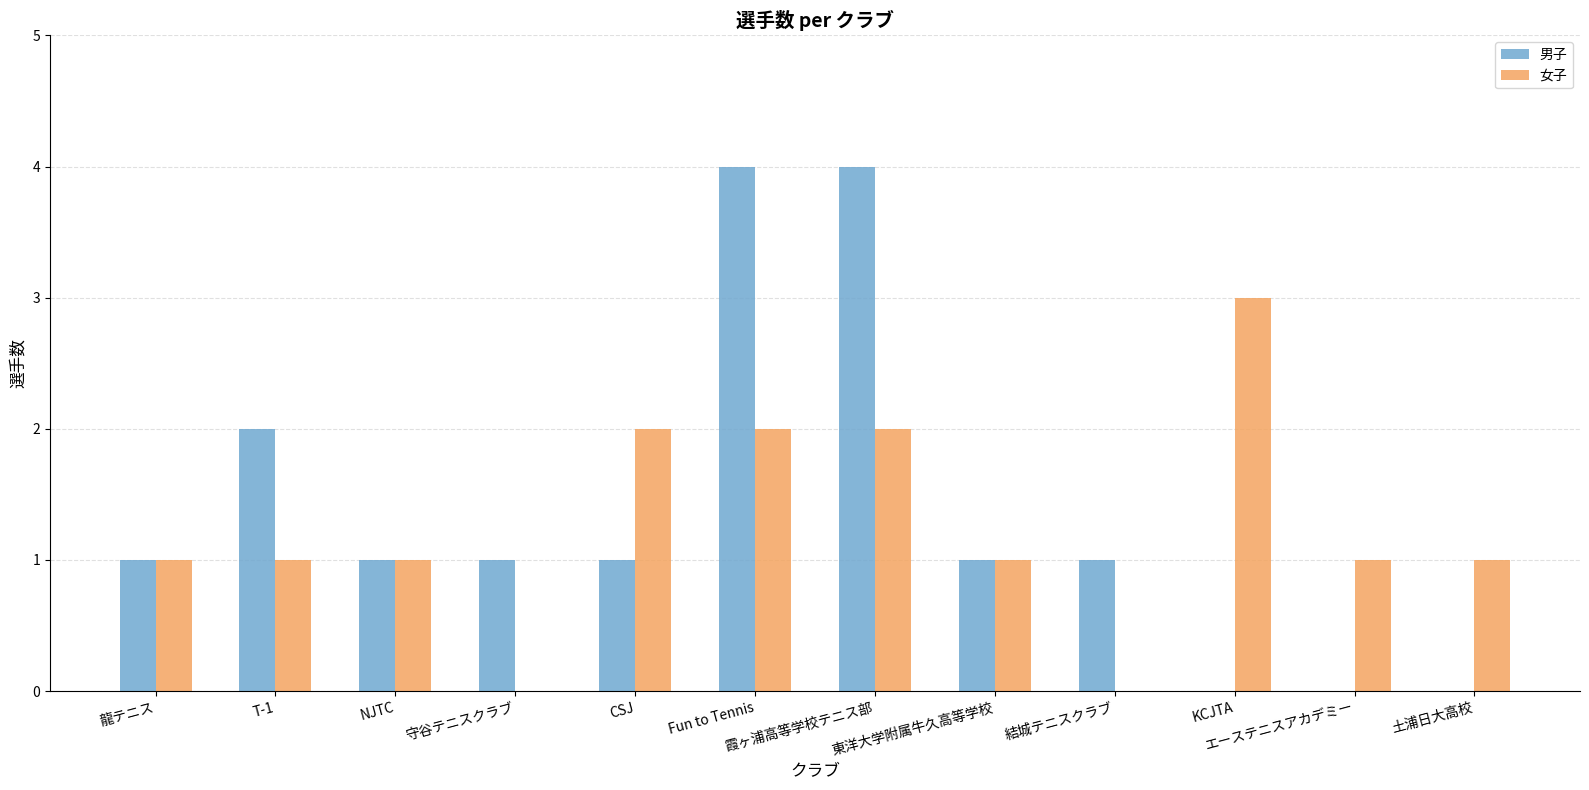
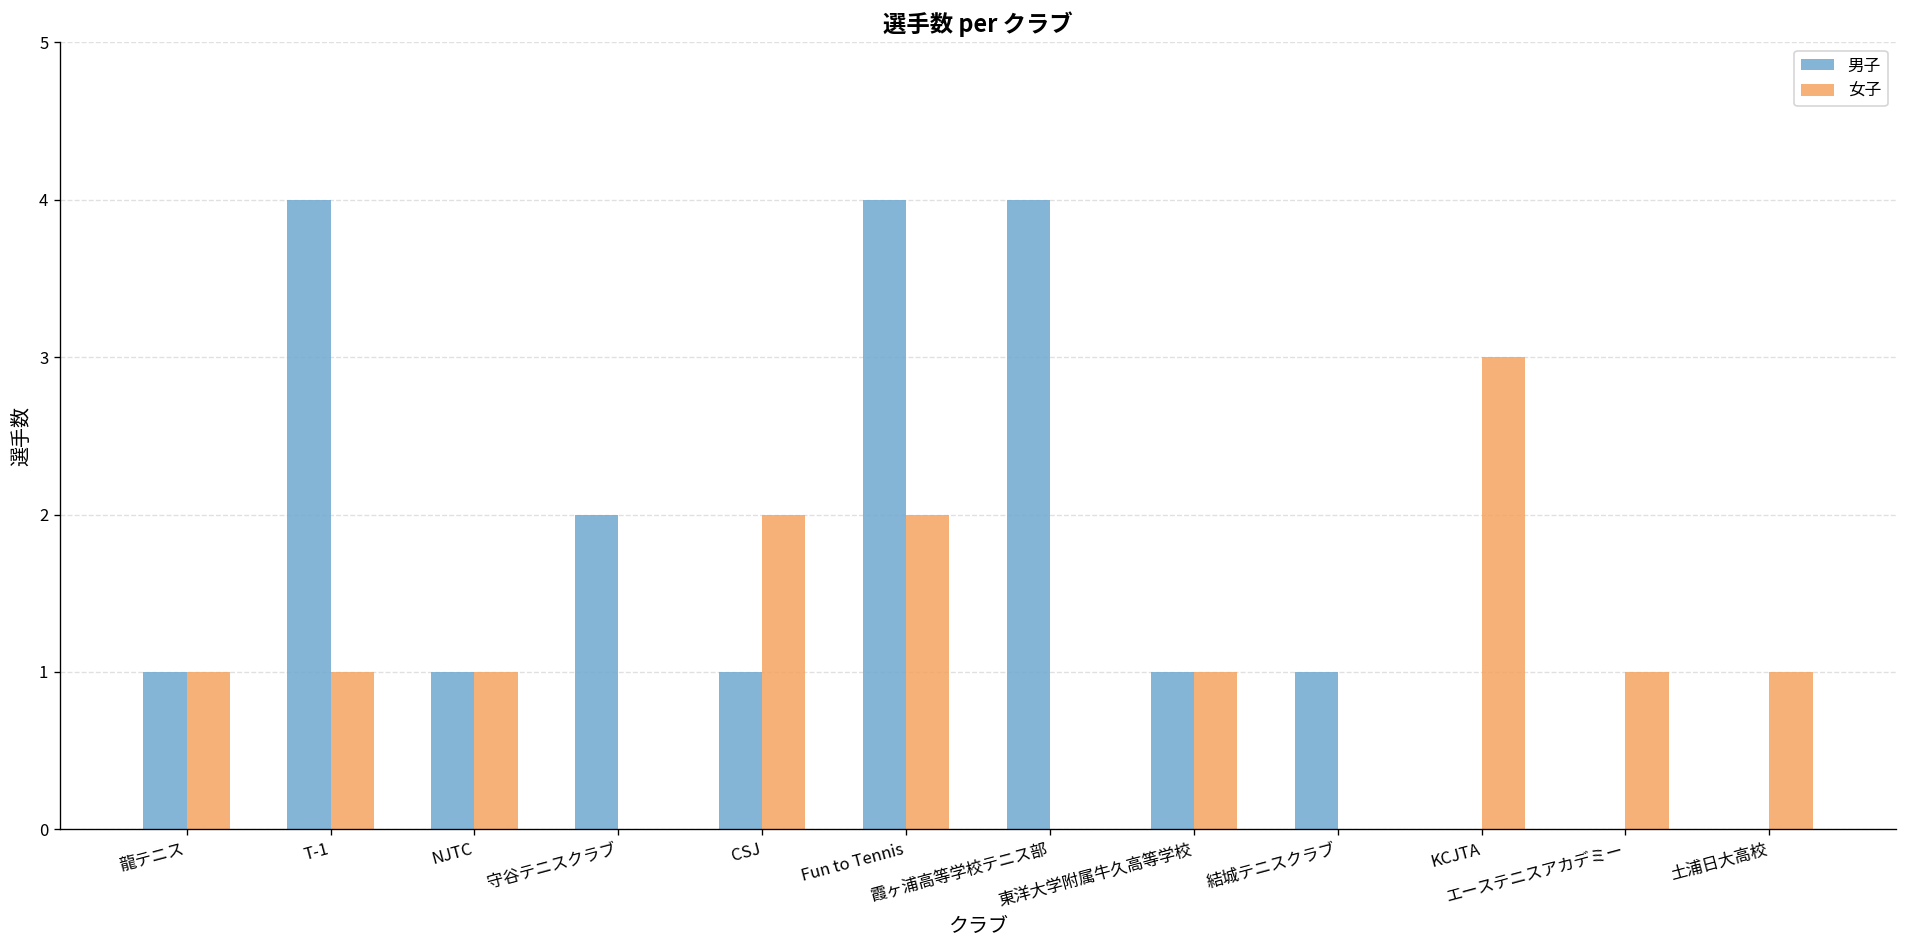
  {
    "男子": {
      "龍テニス": 1,
-     "T-1": 2,
+     "T-1": 4,
      "NJTC": 1,
-     "守谷テニスクラブ": 1,
+     "守谷テニスクラブ": 2,
      "CSJ": 1,
      "Fun to Tennis": 4,
      "霞ヶ浦高等学校テニス部": 4,
      "東洋大学附属牛久高等学校": 1,
      "結城テニスクラブ": 1,
      "KCJTA": 0,
      "エーステニスアカデミー": 0,
      "土浦日大高校": 0
    },
    "女子": {
      "龍テニス": 1,
      "T-1": 1,
      "NJTC": 1,
      "守谷テニスクラブ": 0,
      "CSJ": 2,
      "Fun to Tennis": 2,
-     "霞ヶ浦高等学校テニス部": 2,
+     "霞ヶ浦高等学校テニス部": 0,
      "東洋大学附属牛久高等学校": 1,
      "結城テニスクラブ": 0,
      "KCJTA": 3,
      "エーステニスアカデミー": 1,
      "土浦日大高校": 1
    }
  }
